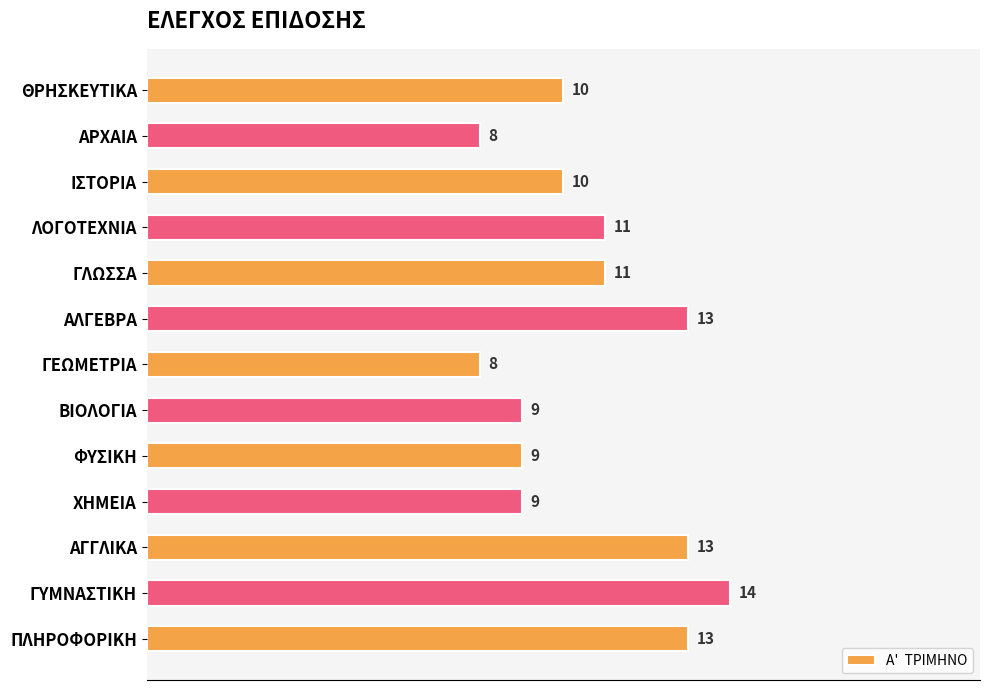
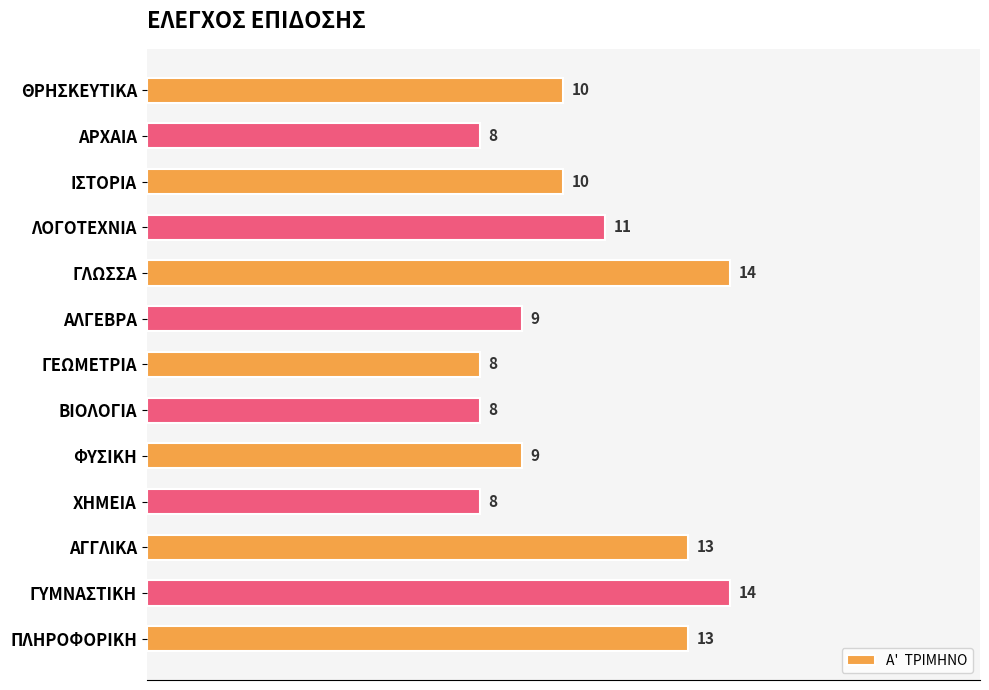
  {
    "ΘΡΗΣΚΕΥΤΙΚΑ": 10,
    "ΑΡΧΑΙΑ": 8,
    "ΙΣΤΟΡΙΑ": 10,
    "ΛΟΓΟΤΕΧΝΙΑ": 11,
-   "ΓΛΩΣΣΑ": 11,
-   "ΑΛΓΕΒΡΑ": 13,
+   "ΓΛΩΣΣΑ": 14,
+   "ΑΛΓΕΒΡΑ": 9,
    "ΓΕΩΜΕΤΡΙΑ": 8,
-   "ΒΙΟΛΟΓΙΑ": 9,
+   "ΒΙΟΛΟΓΙΑ": 8,
    "ΦΥΣΙΚΗ": 9,
-   "ΧΗΜΕΙΑ": 9,
+   "ΧΗΜΕΙΑ": 8,
    "ΑΓΓΛΙΚΑ": 13,
    "ΓΥΜΝΑΣΤΙΚΗ": 14,
    "ΠΛΗΡΟΦΟΡΙΚΗ": 13
  }
